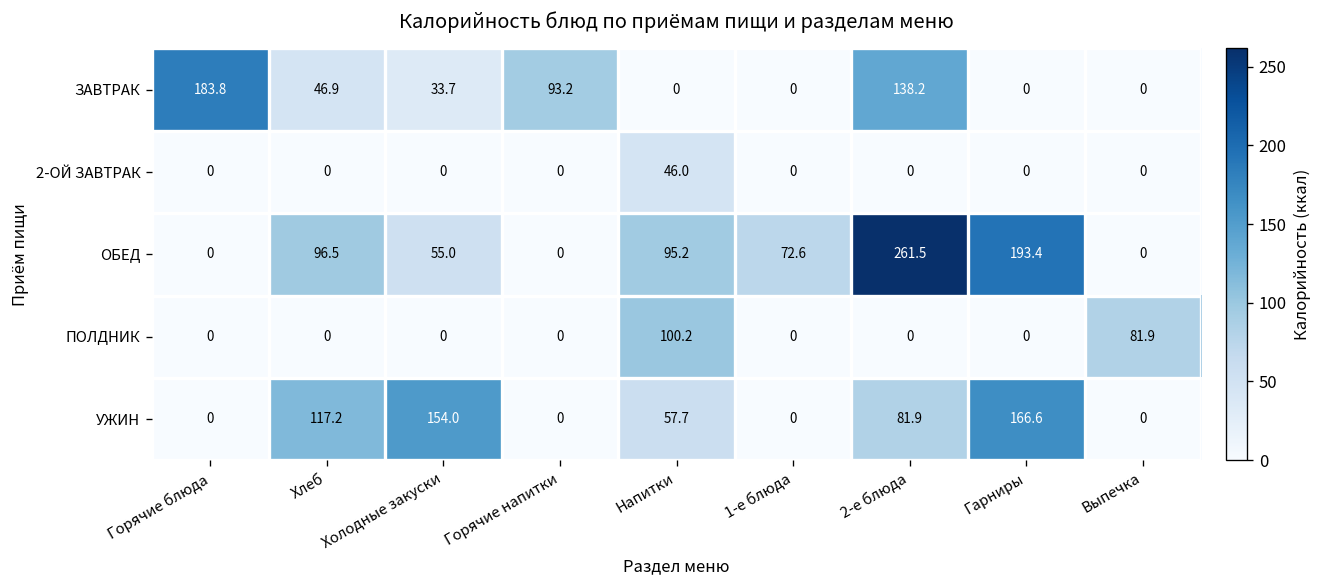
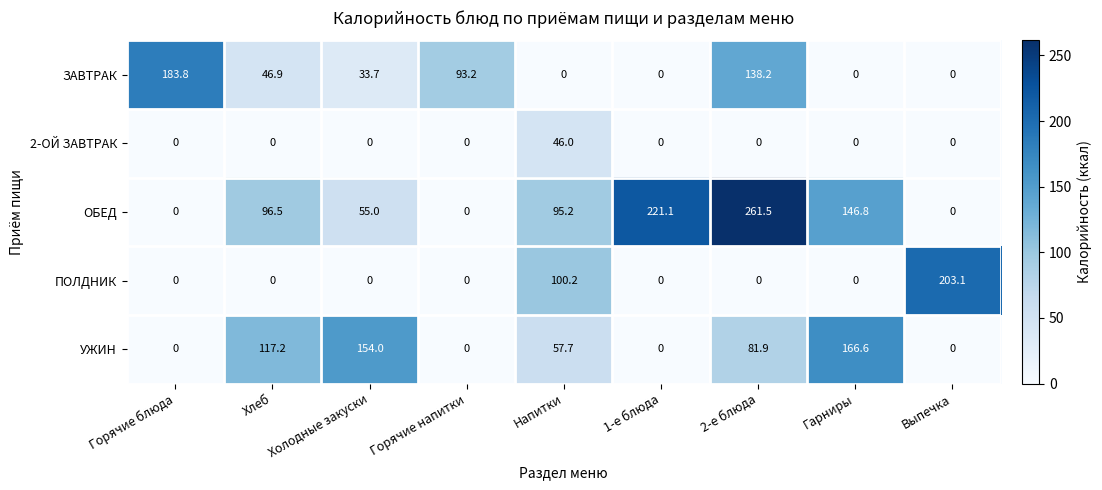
  {
    "ЗАВТРАК": {
      "Горячие блюда": 183.8,
      "Хлеб": 46.9,
      "Холодные закуски": 33.7,
      "Горячие напитки": 93.2,
      "Напитки": 0,
      "1-е блюда": 0,
      "2-е блюда": 138.2,
      "Гарниры": 0,
      "Выпечка": 0
    },
    "2-ОЙ ЗАВТРАК": {
      "Горячие блюда": 0,
      "Хлеб": 0,
      "Холодные закуски": 0,
      "Горячие напитки": 0,
      "Напитки": 46.0,
      "1-е блюда": 0,
      "2-е блюда": 0,
      "Гарниры": 0,
      "Выпечка": 0
    },
    "ОБЕД": {
      "Горячие блюда": 0,
      "Хлеб": 96.5,
      "Холодные закуски": 55.0,
      "Горячие напитки": 0,
      "Напитки": 95.2,
-     "1-е блюда": 72.6,
+     "1-е блюда": 221.1,
      "2-е блюда": 261.5,
-     "Гарниры": 193.4,
+     "Гарниры": 146.8,
      "Выпечка": 0
    },
    "ПОЛДНИК": {
      "Горячие блюда": 0,
      "Хлеб": 0,
      "Холодные закуски": 0,
      "Горячие напитки": 0,
      "Напитки": 100.2,
      "1-е блюда": 0,
      "2-е блюда": 0,
      "Гарниры": 0,
-     "Выпечка": 81.9
+     "Выпечка": 203.1
    },
    "УЖИН": {
      "Горячие блюда": 0,
      "Хлеб": 117.2,
      "Холодные закуски": 154.0,
      "Горячие напитки": 0,
      "Напитки": 57.7,
      "1-е блюда": 0,
      "2-е блюда": 81.9,
      "Гарниры": 166.6,
      "Выпечка": 0
    }
  }
